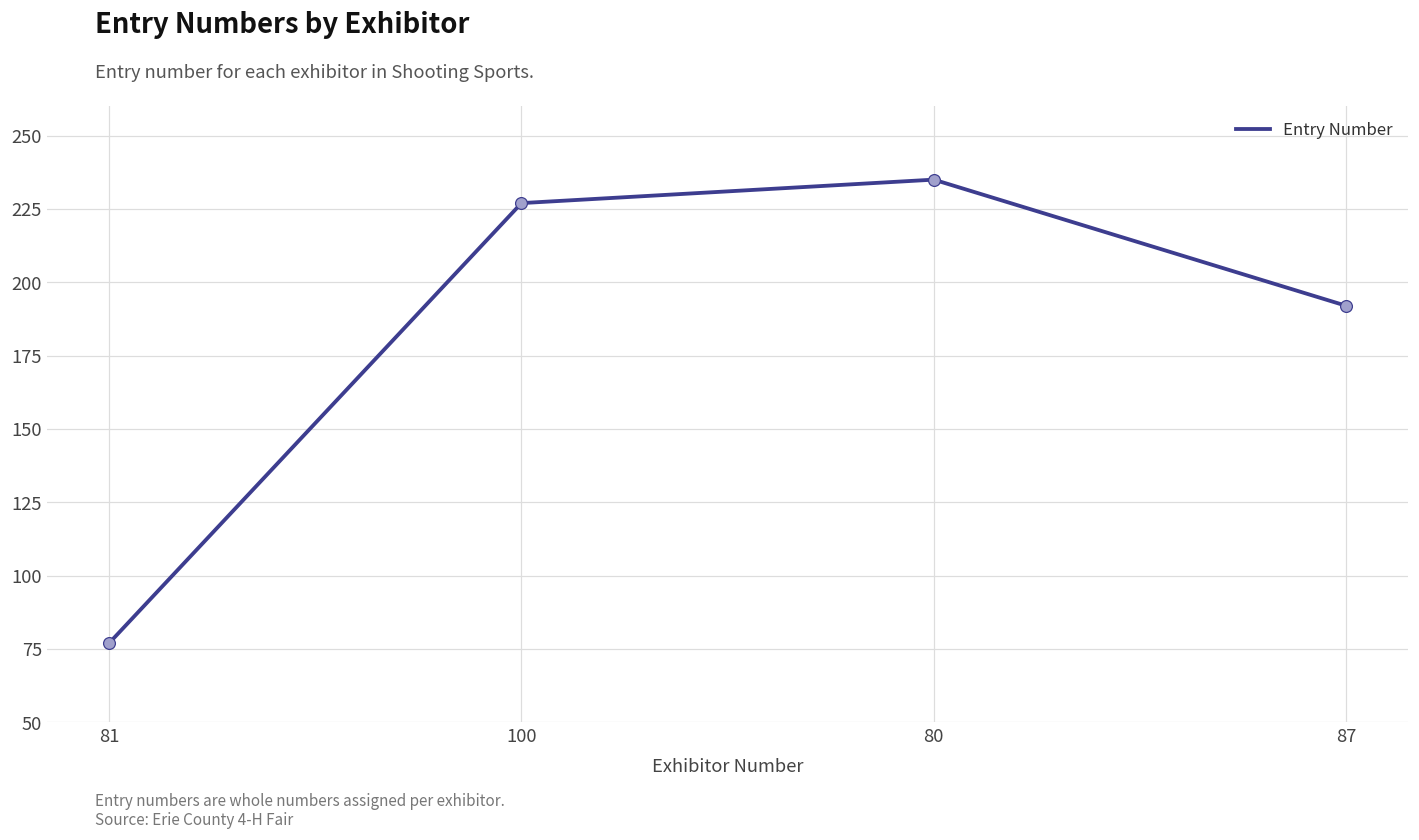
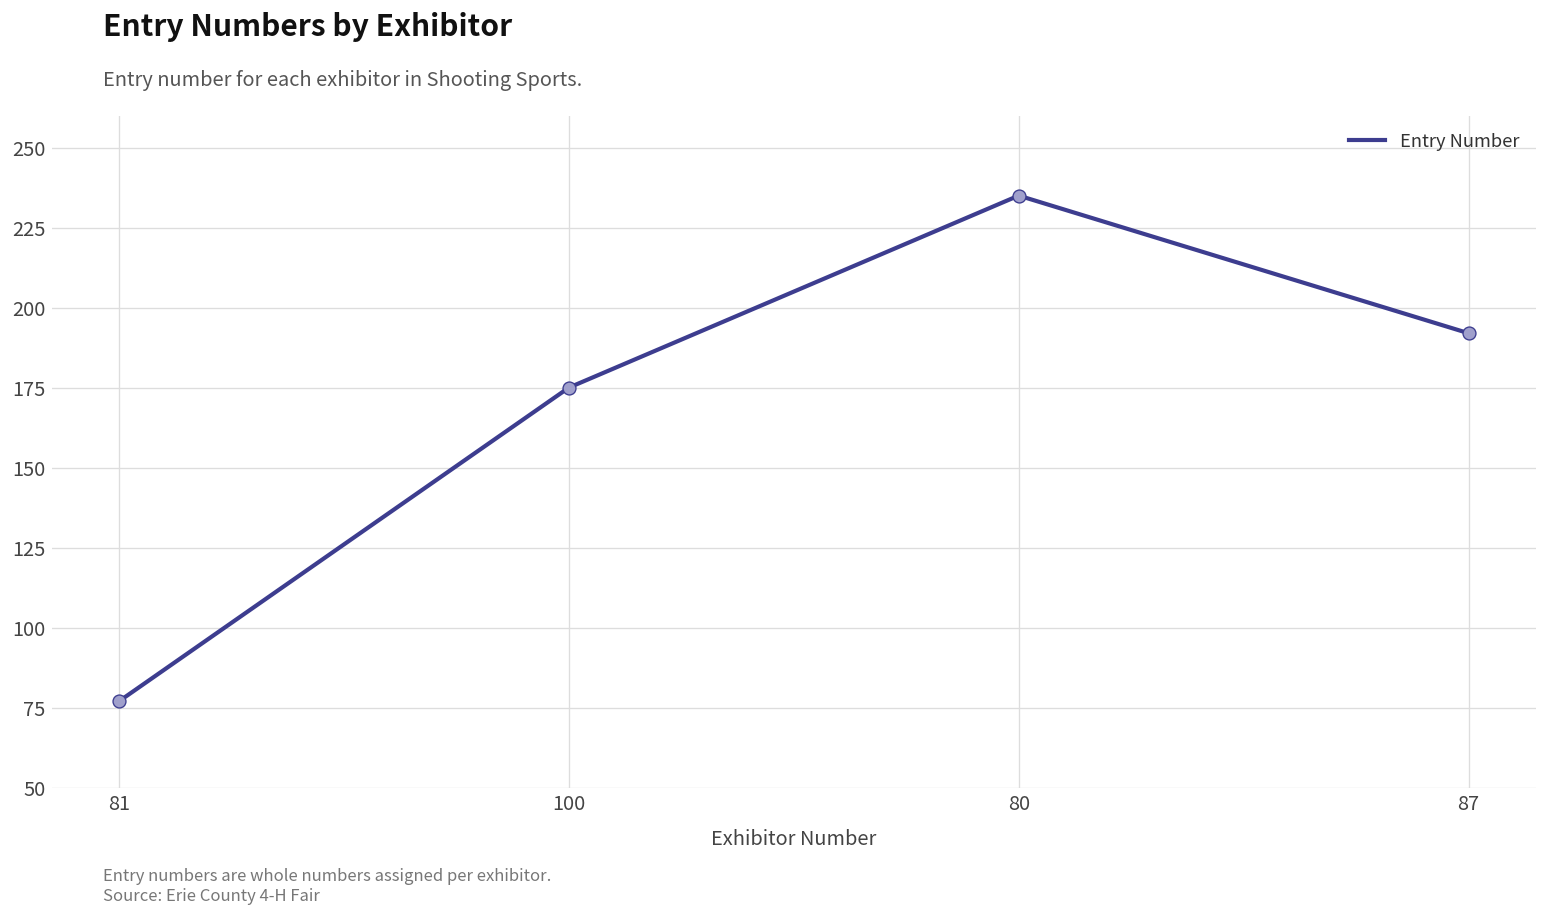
  {
    "81": 77,
-   "100": 227,
+   "100": 175,
    "80": 235,
    "87": 192
  }
